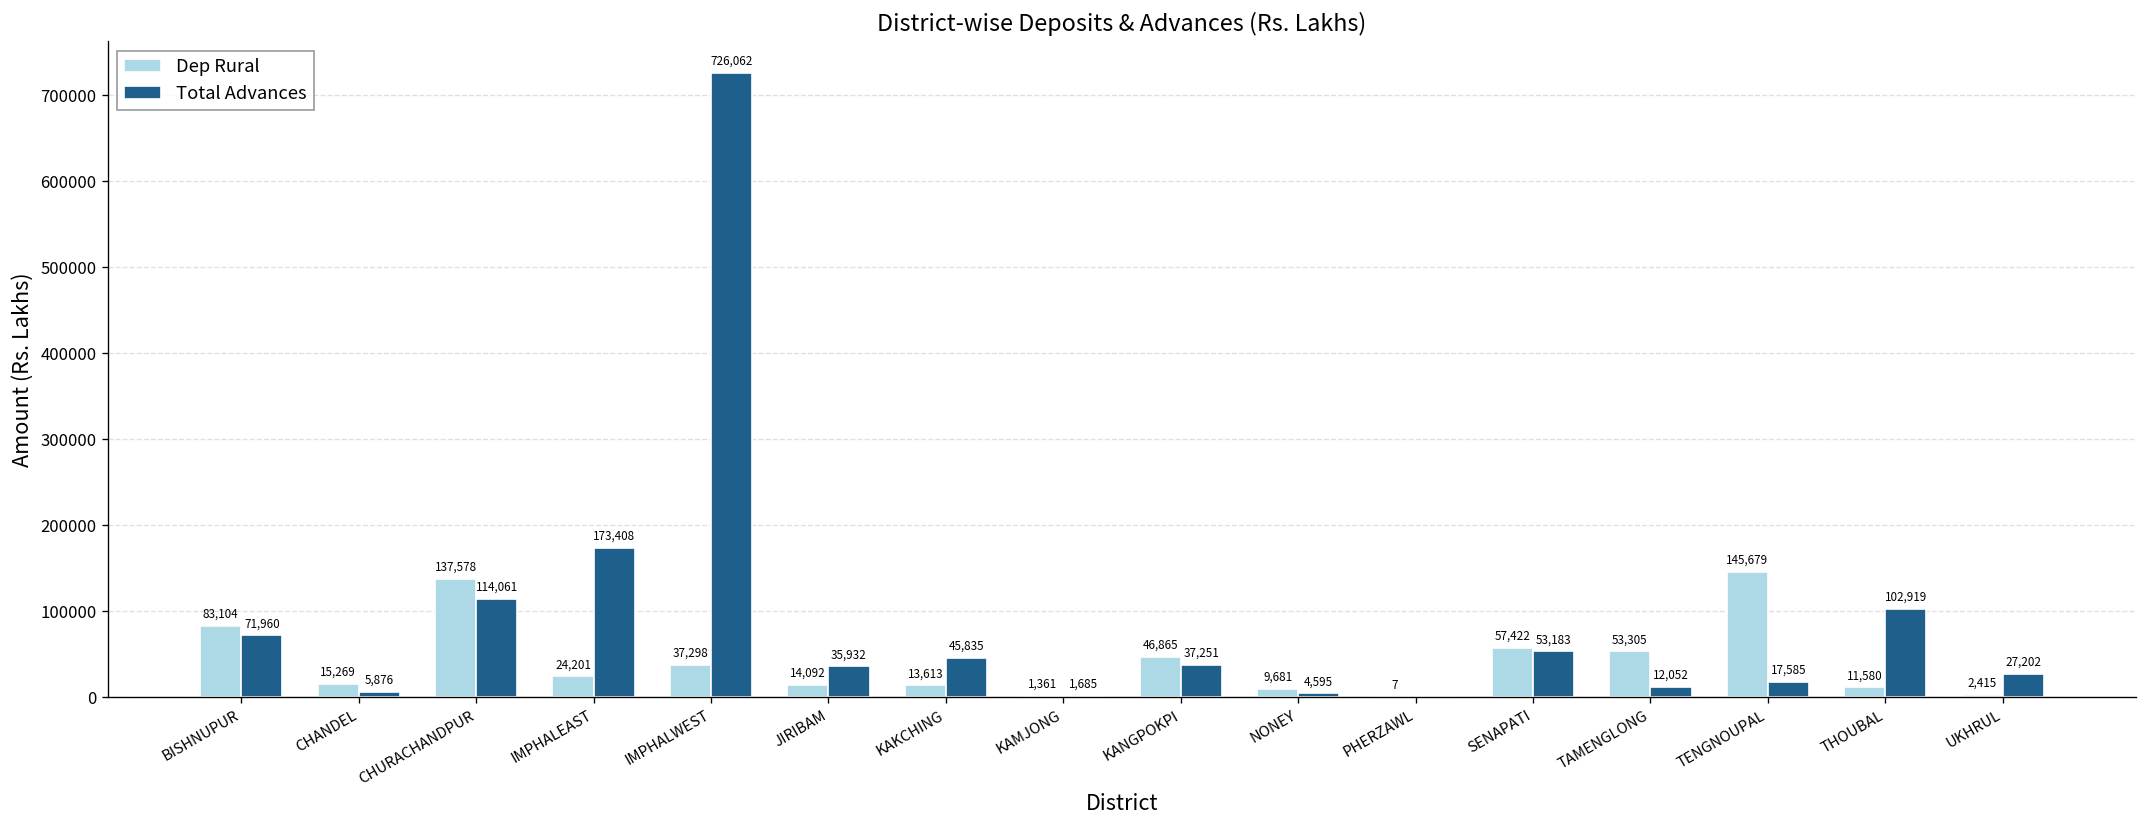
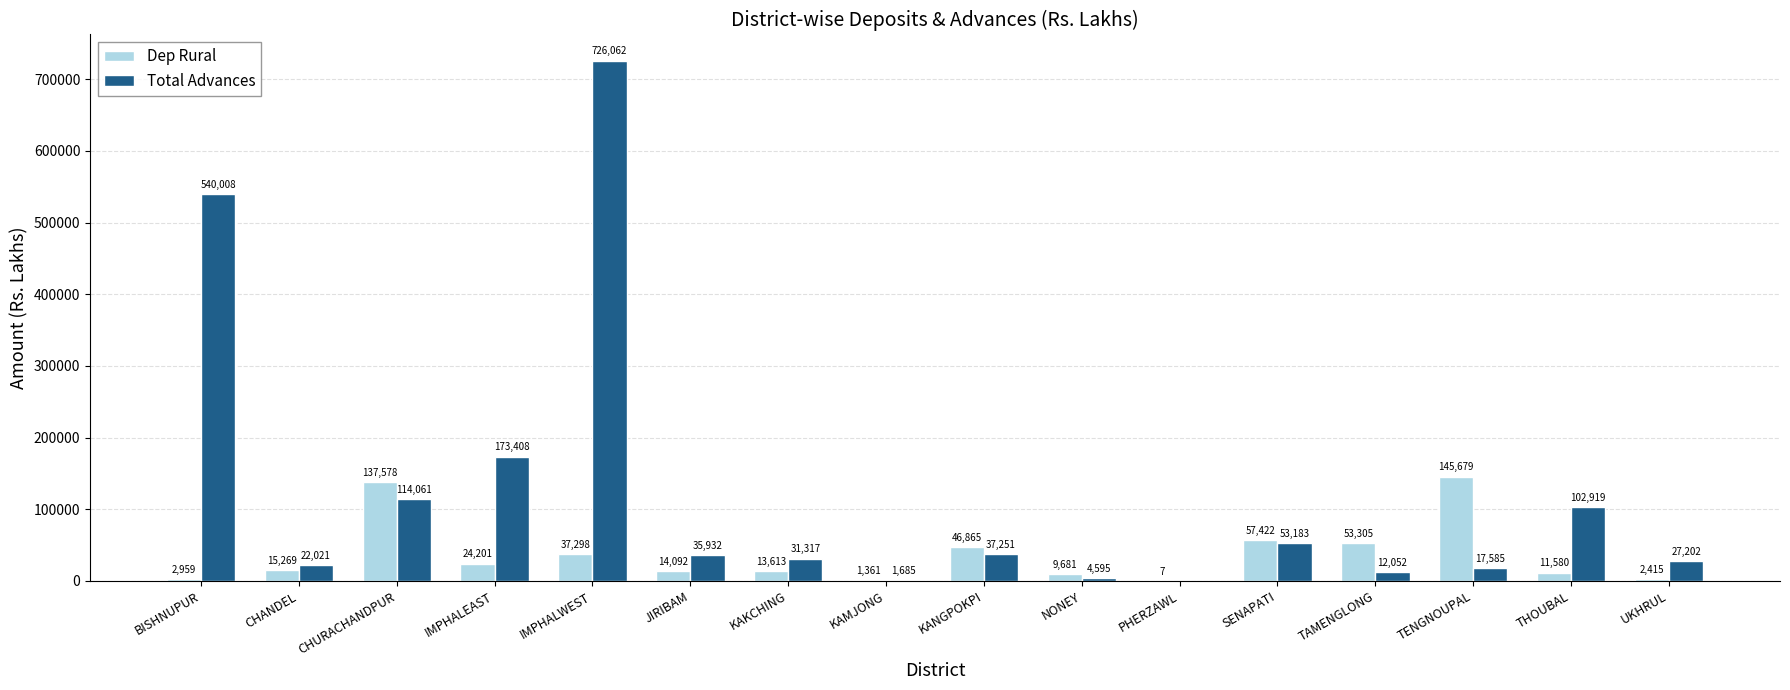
  {
    "Dep Rural": {
-     "BISHNUPUR": "83,104",
+     "BISHNUPUR": "2,959",
      "CHANDEL": "15,269",
      "CHURACHANDPUR": "137,578",
      "IMPHALEAST": "24,201",
      "IMPHALWEST": "37,298",
      "JIRIBAM": "14,092",
      "KAKCHING": "13,613",
      "KAMJONG": "1,361",
      "KANGPOKPI": "46,865",
      "NONEY": "9,681",
      "PHERZAWL": "7",
      "SENAPATI": "57,422",
      "TAMENGLONG": "53,305",
      "TENGNOUPAL": "145,679",
      "THOUBAL": "11,580",
      "UKHRUL": "2,415"
    },
    "Total Advances": {
-     "BISHNUPUR": "71,960",
-     "CHANDEL": "5,876",
+     "BISHNUPUR": "540,008",
+     "CHANDEL": "22,021",
      "CHURACHANDPUR": "114,061",
      "IMPHALEAST": "173,408",
      "IMPHALWEST": "726,062",
      "JIRIBAM": "35,932",
-     "KAKCHING": "45,835",
+     "KAKCHING": "31,317",
      "KAMJONG": "1,685",
      "KANGPOKPI": "37,251",
      "NONEY": "4,595",
      "SENAPATI": "53,183",
      "TAMENGLONG": "12,052",
      "TENGNOUPAL": "17,585",
      "THOUBAL": "102,919",
      "UKHRUL": "27,202"
    }
  }
